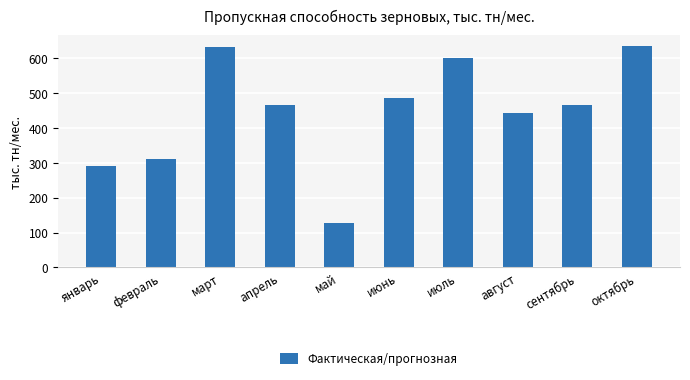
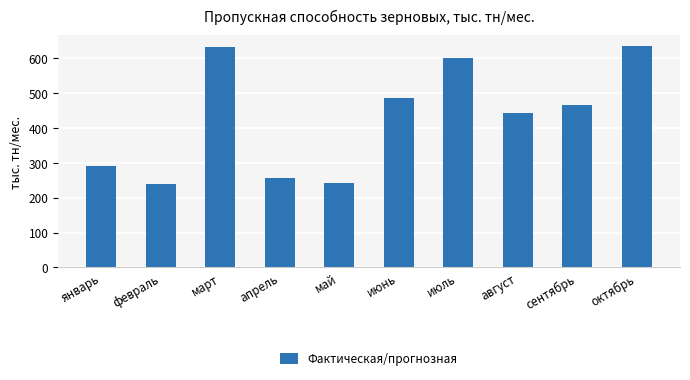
  {
    "январь": 290,
-   "февраль": 310,
+   "февраль": 240,
    "март": 630,
-   "апрель": 470,
-   "май": 130,
+   "апрель": 260,
+   "май": 240,
    "июнь": 490,
    "июль": 600,
    "август": 440,
    "сентябрь": 470,
    "октябрь": 630
  }
